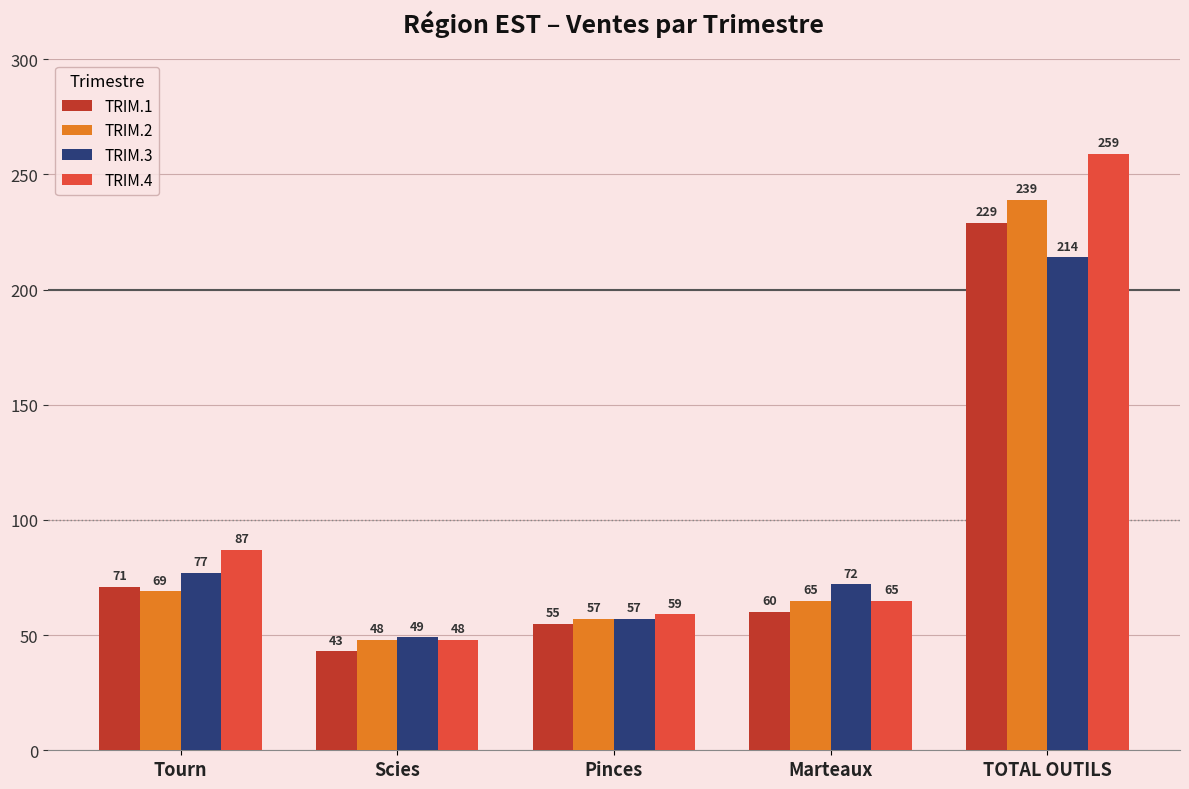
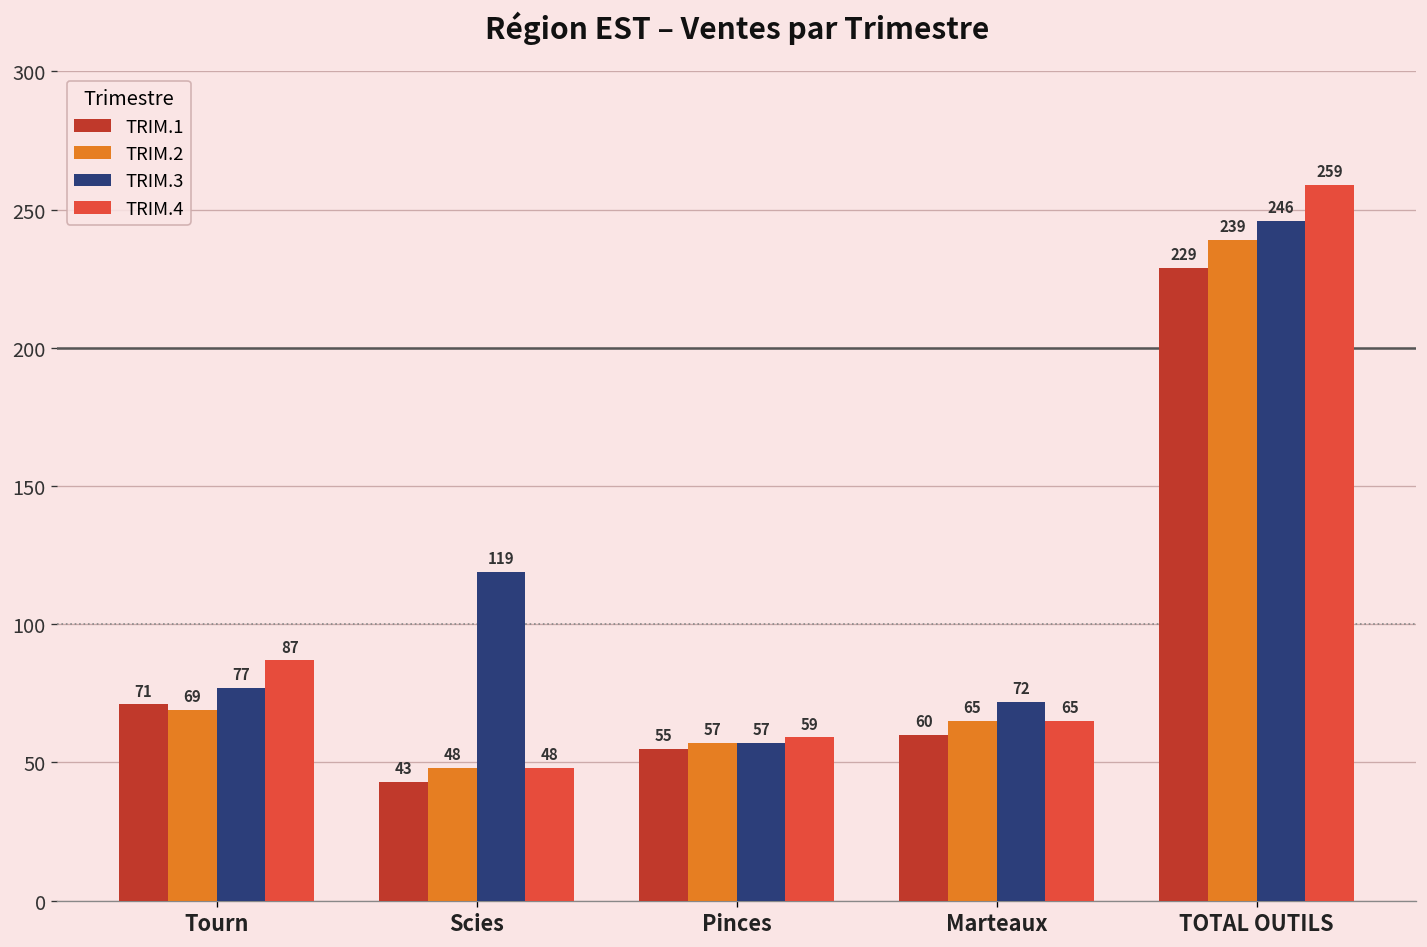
  {
    "TRIM.3": {
      "Tourn": 77,
-     "Scies": 49,
+     "Scies": 119,
      "Pinces": 57,
      "Marteaux": 72,
-     "TOTAL OUTILS": 214
+     "TOTAL OUTILS": 246
    }
  }
